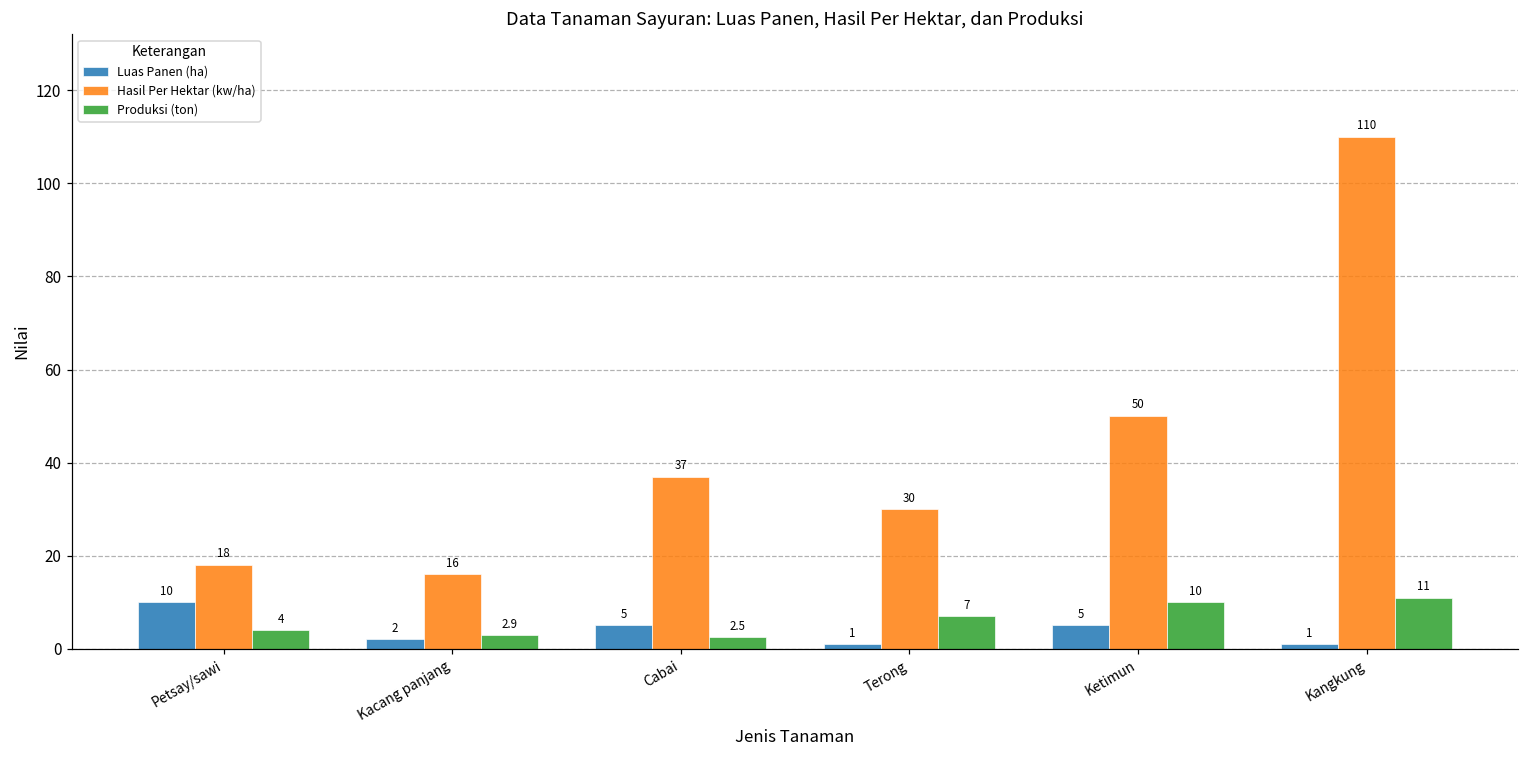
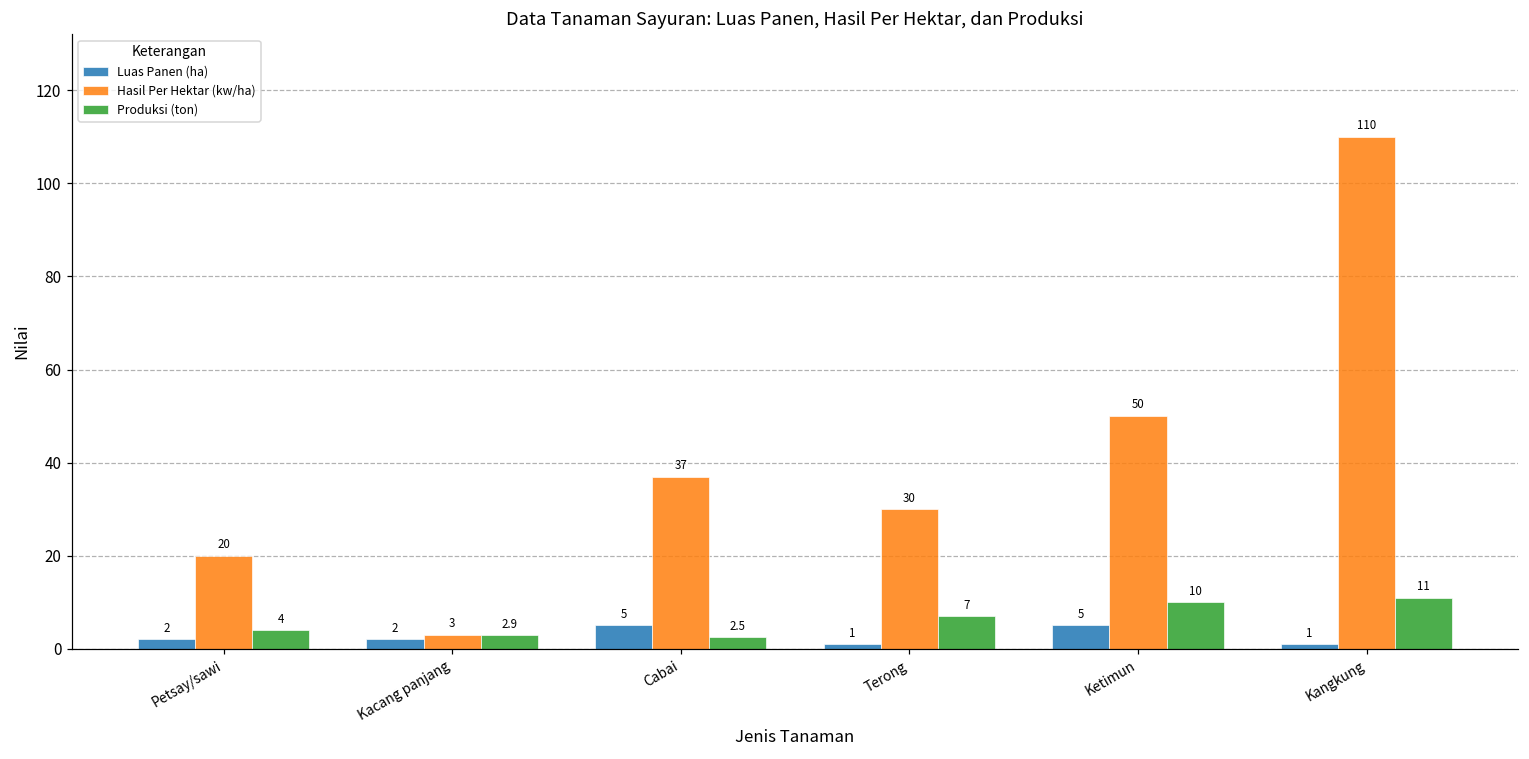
  {
    "Luas Panen (ha)": {
-     "Petsay/sawi": 10,
+     "Petsay/sawi": 2,
      "Kacang panjang": 2,
      "Cabai": 5,
      "Terong": 1,
      "Ketimun": 5,
      "Kangkung": 1
    },
    "Hasil Per Hektar (kw/ha)": {
-     "Petsay/sawi": 18,
-     "Kacang panjang": 16,
+     "Petsay/sawi": 20,
+     "Kacang panjang": 3,
      "Cabai": 37,
      "Terong": 30,
      "Ketimun": 50,
      "Kangkung": 110
    },
    "Produksi (ton)": {
      "Petsay/sawi": 4,
      "Kacang panjang": 2.9,
      "Cabai": 2.5,
      "Terong": 7,
      "Ketimun": 10,
      "Kangkung": 11
    }
  }
